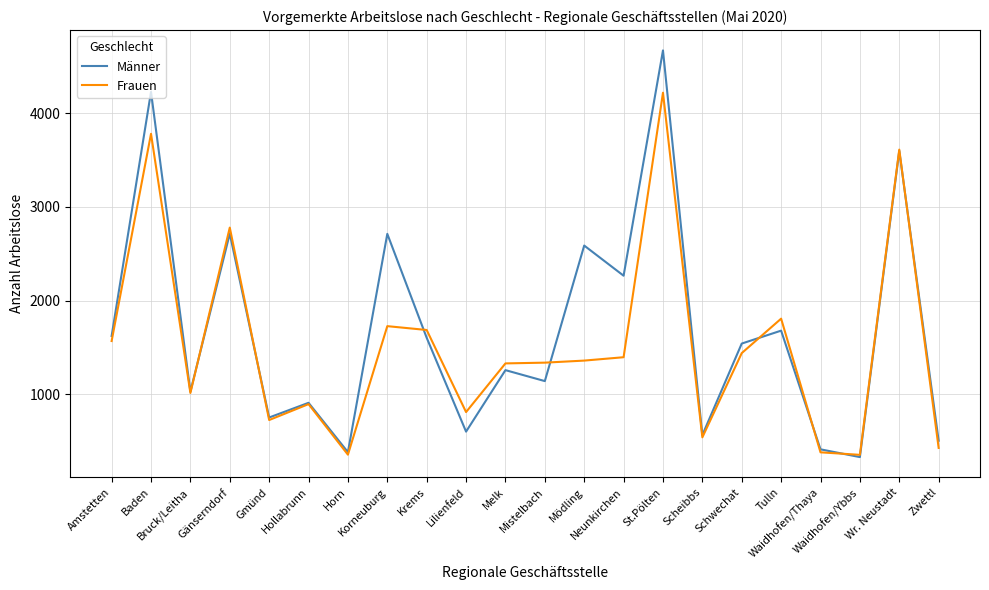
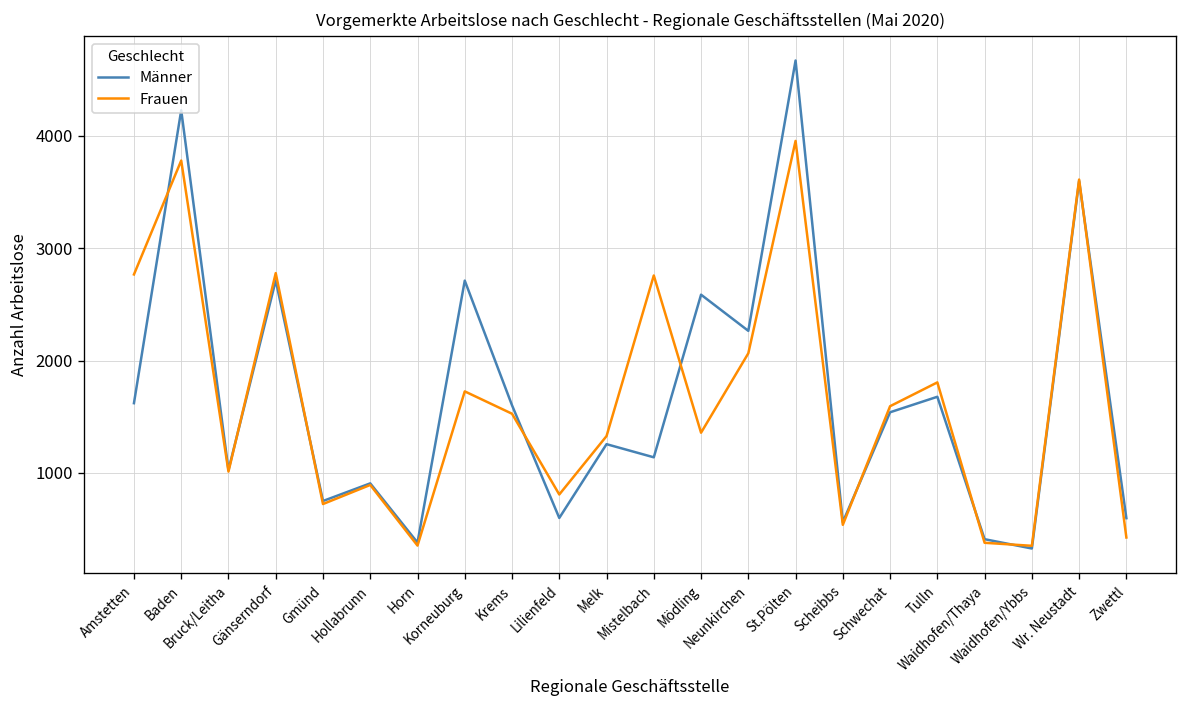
  {
    "Männer": {
      "Amstetten": 1600,
      "Gänserndorf": 2700,
      "Horn": 400,
      "Korneuburg": 2700,
      "Krems": 1600,
      "Lilienfeld": 600,
      "Melk": 1300,
      "Mistelbach": 1100,
      "Mödling": 2600,
      "Neunkirchen": 2300,
      "St.Pölten": 4700,
      "Schwechat": 1500,
      "Tulln": 1700,
      "Waidhofen/Thaya": 400,
-     "Zwettl": 500
+     "Zwettl": 600
    },
    "Frauen": {
-     "Amstetten": 1600,
+     "Amstetten": 2800,
      "Baden": 3800,
      "Gänserndorf": 2800,
      "Horn": 400,
      "Korneuburg": 1700,
-     "Krems": 1700,
+     "Krems": 1500,
      "Lilienfeld": 800,
      "Melk": 1300,
-     "Mistelbach": 1300,
+     "Mistelbach": 2800,
      "Mödling": 1400,
-     "Neunkirchen": 1400,
-     "St.Pölten": 4200,
-     "Schwechat": 1400,
+     "Neunkirchen": 2100,
+     "St.Pölten": 4000,
+     "Schwechat": 1600,
      "Tulln": 1800,
      "Waidhofen/Thaya": 400,
      "Zwettl": 400
    }
  }
